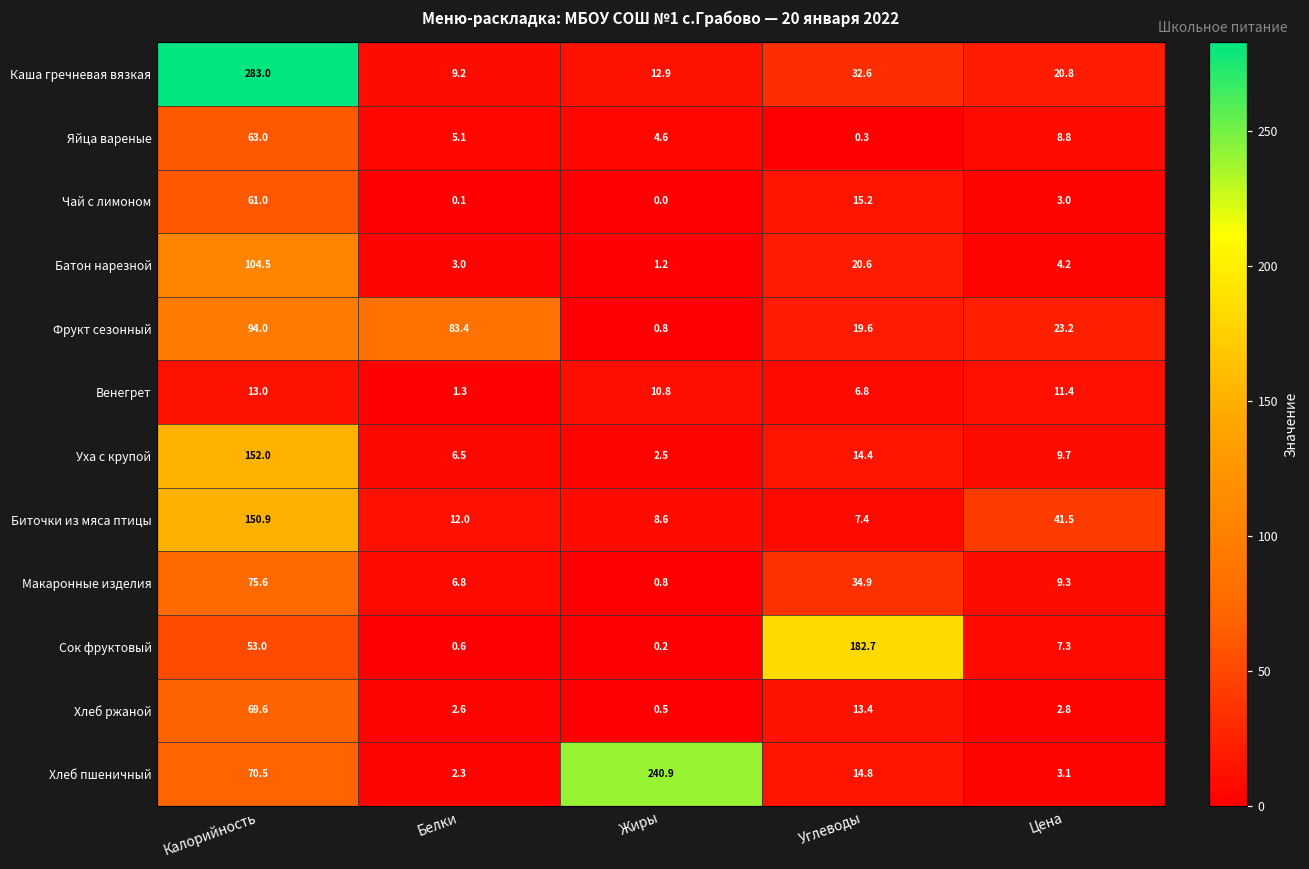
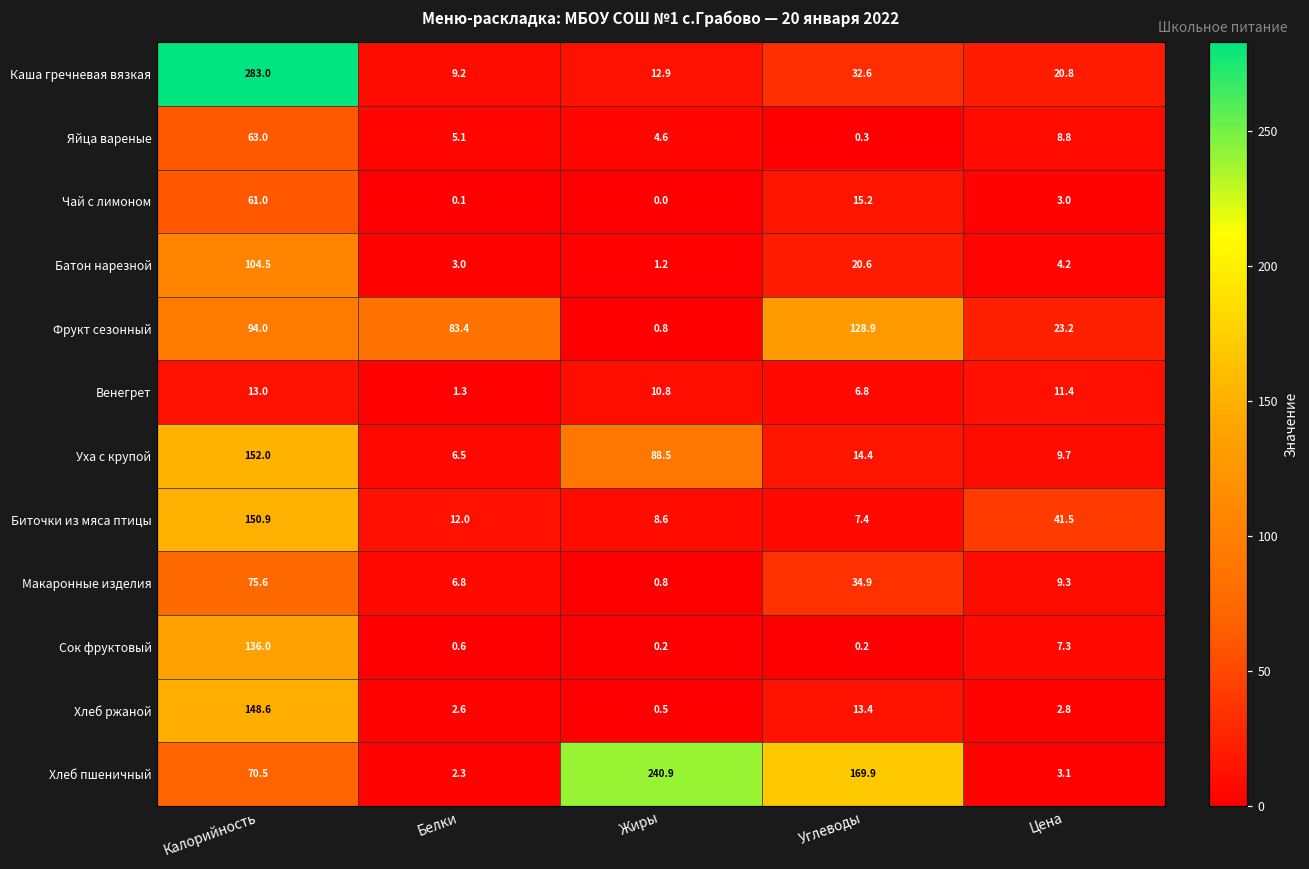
  {
    "Каша гречневая вязкая": {
      "Калорийность": 283.0,
      "Белки": 9.2,
      "Жиры": 12.9,
      "Углеводы": 32.6,
      "Цена": 20.8
    },
    "Яйца вареные": {
      "Калорийность": 63.0,
      "Белки": 5.1,
      "Жиры": 4.6,
      "Углеводы": 0.3,
      "Цена": 8.8
    },
    "Чай с лимоном": {
      "Калорийность": 61.0,
      "Белки": 0.1,
      "Жиры": 0.0,
      "Углеводы": 15.2,
      "Цена": 3.0
    },
    "Батон нарезной": {
      "Калорийность": 104.5,
      "Белки": 3.0,
      "Жиры": 1.2,
      "Углеводы": 20.6,
      "Цена": 4.2
    },
    "Фрукт сезонный": {
      "Калорийность": 94.0,
      "Белки": 83.4,
      "Жиры": 0.8,
-     "Углеводы": 19.6,
+     "Углеводы": 128.9,
      "Цена": 23.2
    },
    "Венегрет": {
      "Калорийность": 13.0,
      "Белки": 1.3,
      "Жиры": 10.8,
      "Углеводы": 6.8,
      "Цена": 11.4
    },
    "Уха с крупой": {
      "Калорийность": 152.0,
      "Белки": 6.5,
-     "Жиры": 2.5,
+     "Жиры": 88.5,
      "Углеводы": 14.4,
      "Цена": 9.7
    },
    "Биточки из мяса птицы": {
      "Калорийность": 150.9,
      "Белки": 12.0,
      "Жиры": 8.6,
      "Углеводы": 7.4,
      "Цена": 41.5
    },
    "Макаронные изделия": {
      "Калорийность": 75.6,
      "Белки": 6.8,
      "Жиры": 0.8,
      "Углеводы": 34.9,
      "Цена": 9.3
    },
    "Сок фруктовый": {
-     "Калорийность": 53.0,
+     "Калорийность": 136.0,
      "Белки": 0.6,
      "Жиры": 0.2,
-     "Углеводы": 182.7,
+     "Углеводы": 0.2,
      "Цена": 7.3
    },
    "Хлеб ржаной": {
-     "Калорийность": 69.6,
+     "Калорийность": 148.6,
      "Белки": 2.6,
      "Жиры": 0.5,
      "Углеводы": 13.4,
      "Цена": 2.8
    },
    "Хлеб пшеничный": {
      "Калорийность": 70.5,
      "Белки": 2.3,
      "Жиры": 240.9,
-     "Углеводы": 14.8,
+     "Углеводы": 169.9,
      "Цена": 3.1
    }
  }
